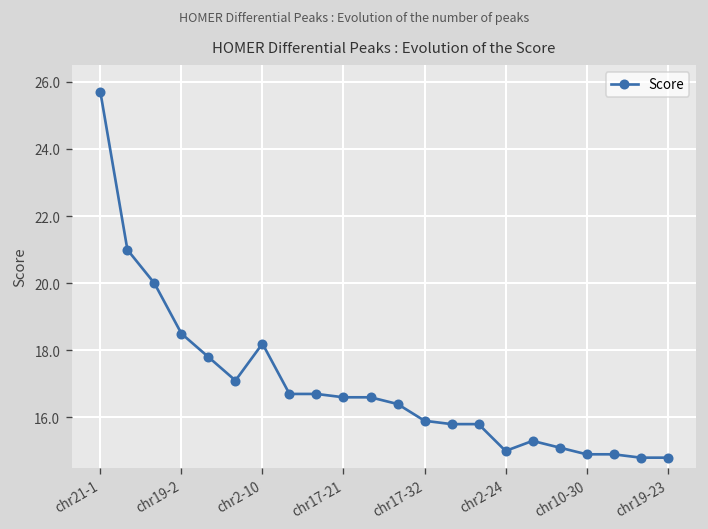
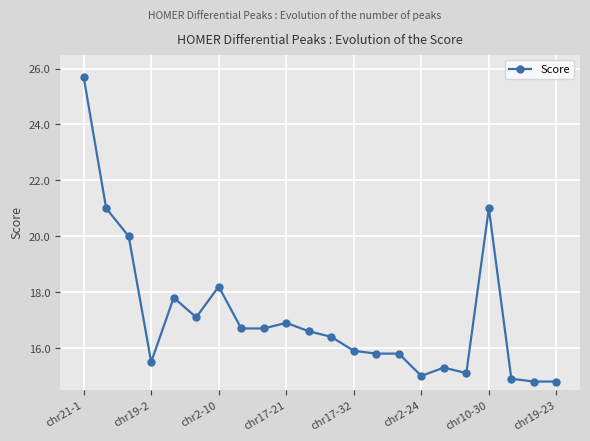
  {
    "chr21-1": 25.7,
-   "chr19-2": 18.5,
+   "chr19-2": 15.5,
    "chr2-10": 18.2,
-   "chr17-21": 16.6,
+   "chr17-21": 16.9,
    "chr17-32": 15.9,
    "chr2-24": 15.0,
-   "chr10-30": 14.9,
+   "chr10-30": 21.0,
    "chr19-23": 14.8
  }
